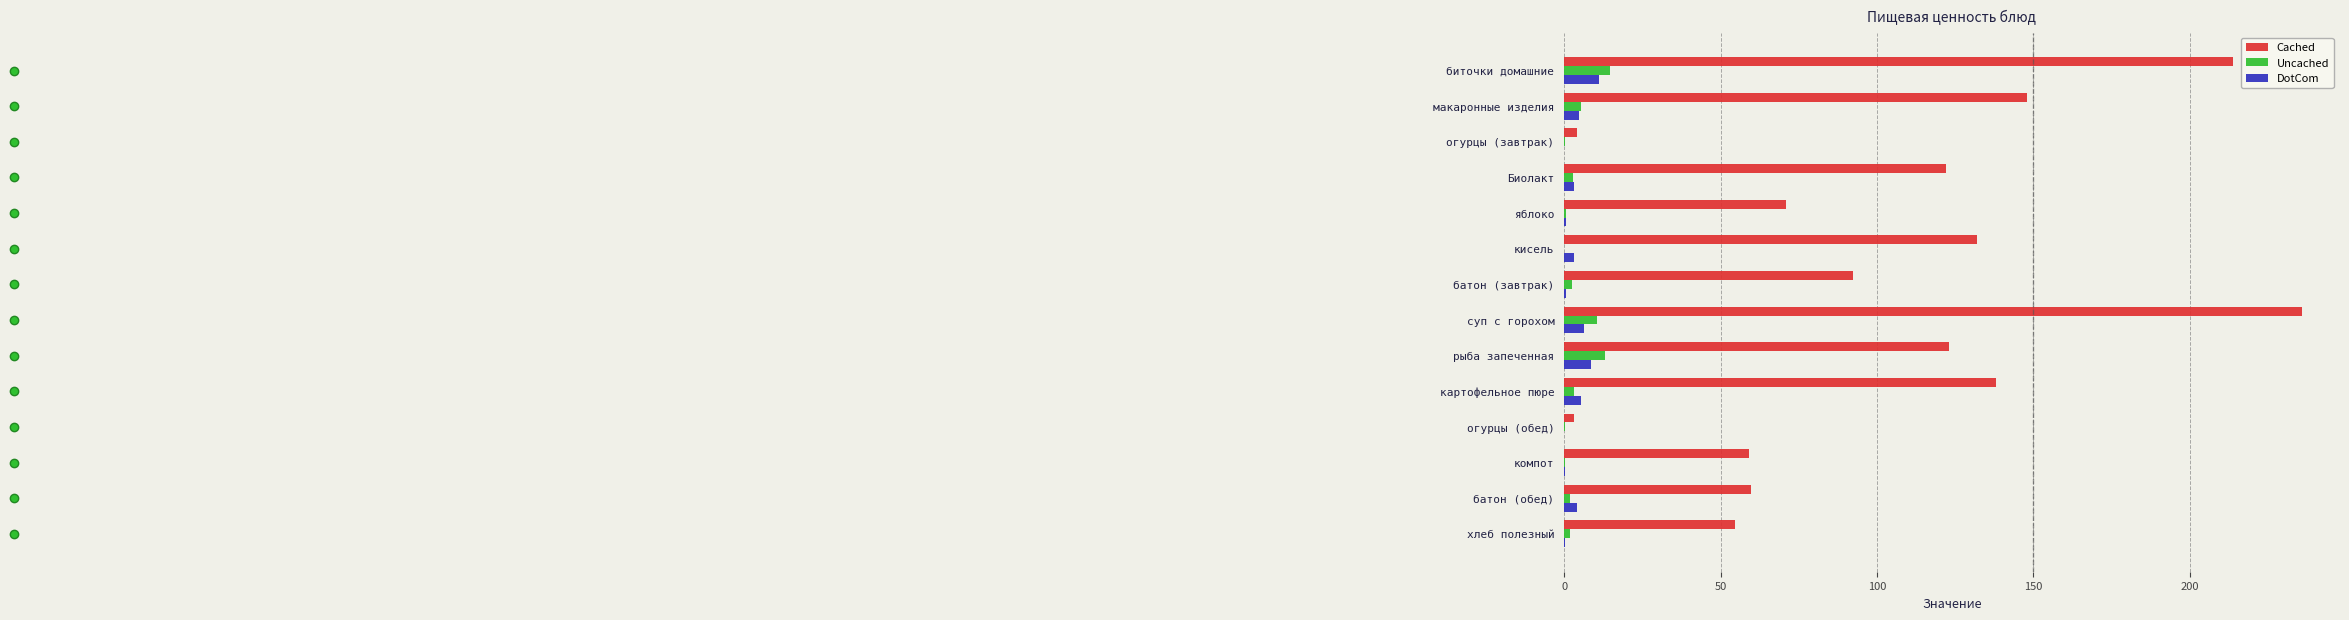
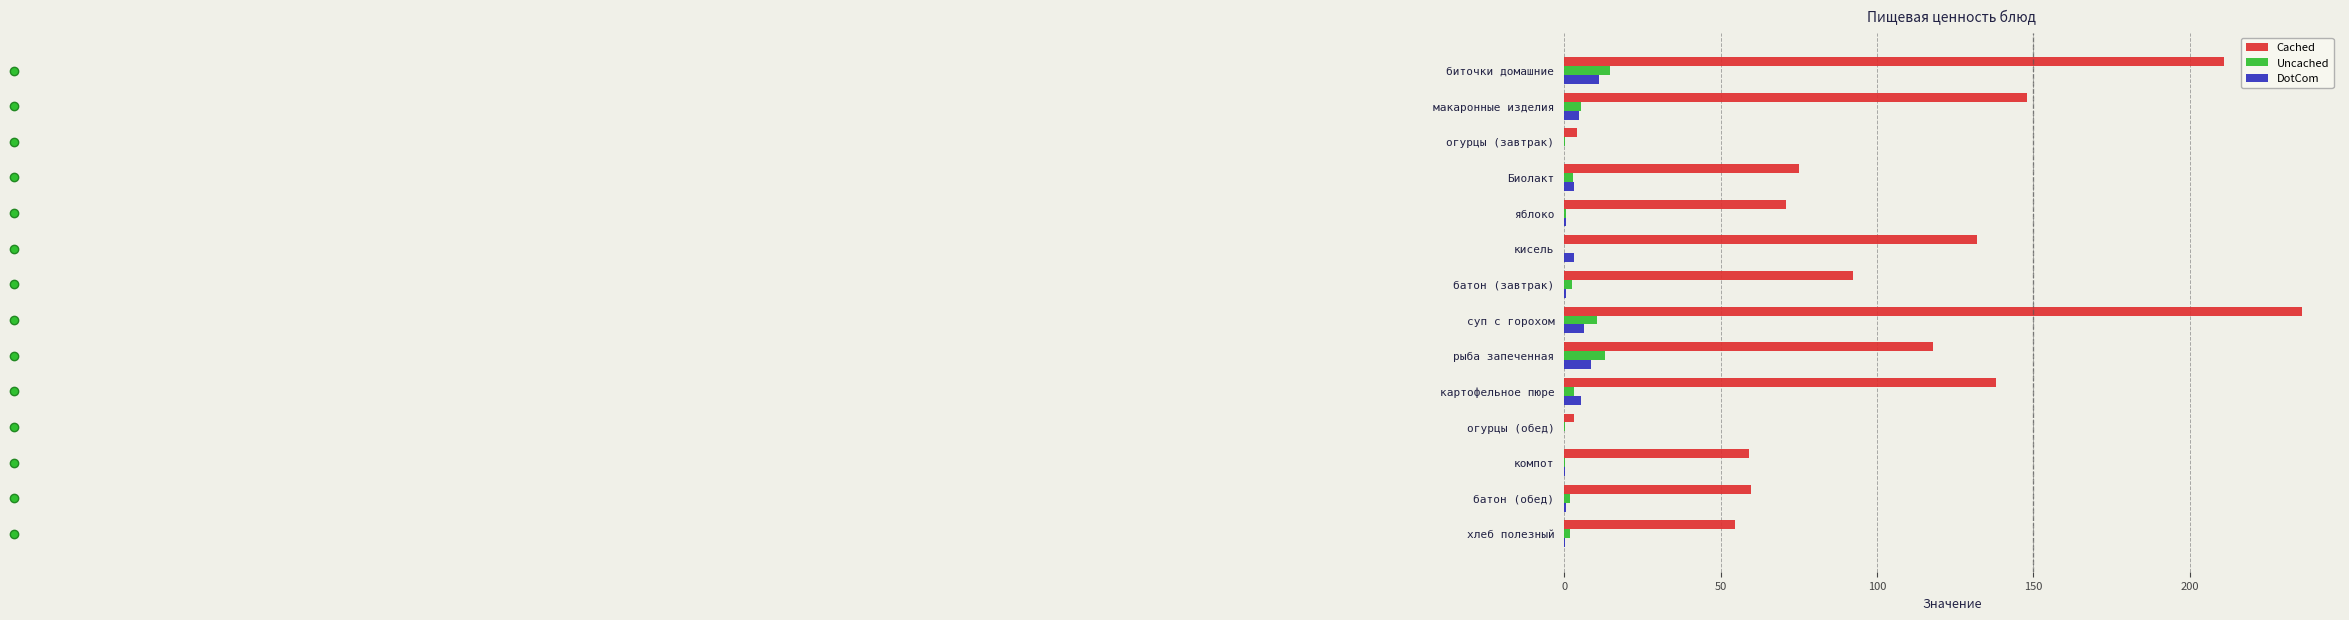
  {
    "Cached": {
-     "биточки домашние": 214,
+     "биточки домашние": 211,
      "макаронные изделия": 148,
      "огурцы (завтрак)": 4,
-     "Биолакт": 122,
+     "Биолакт": 75,
      "яблоко": 71,
      "кисель": 132,
      "батон (завтрак)": 92,
      "суп с горохом": 236,
-     "рыба запеченная": 123,
+     "рыба запеченная": 118,
      "картофельное пюре": 138,
      "огурцы (обед)": 3,
      "компот": 59,
      "батон (обед)": 60,
      "хлеб полезный": 55
    },
    "Uncached": {
      "биточки домашние": 15,
      "макаронные изделия": 6,
      "Биолакт": 3,
      "кисель": 0,
      "батон (завтрак)": 3,
      "суп с горохом": 11,
      "рыба запеченная": 13,
      "картофельное пюре": 3,
      "батон (обед)": 2,
      "хлеб полезный": 2
    },
    "DotCom": {
      "биточки домашние": 11,
      "макаронные изделия": 5,
      "Биолакт": 3,
      "кисель": 3,
      "суп с горохом": 7,
      "рыба запеченная": 9,
      "картофельное пюре": 5,
-     "батон (обед)": 4
+     "батон (обед)": 1
    }
  }
